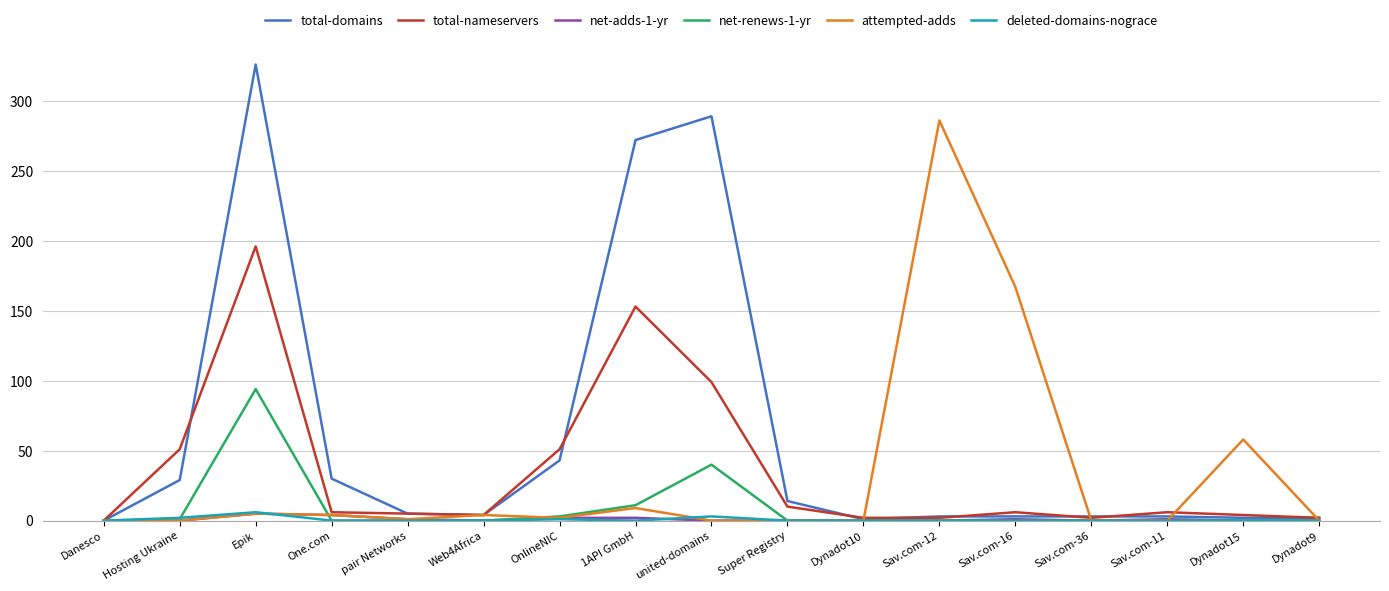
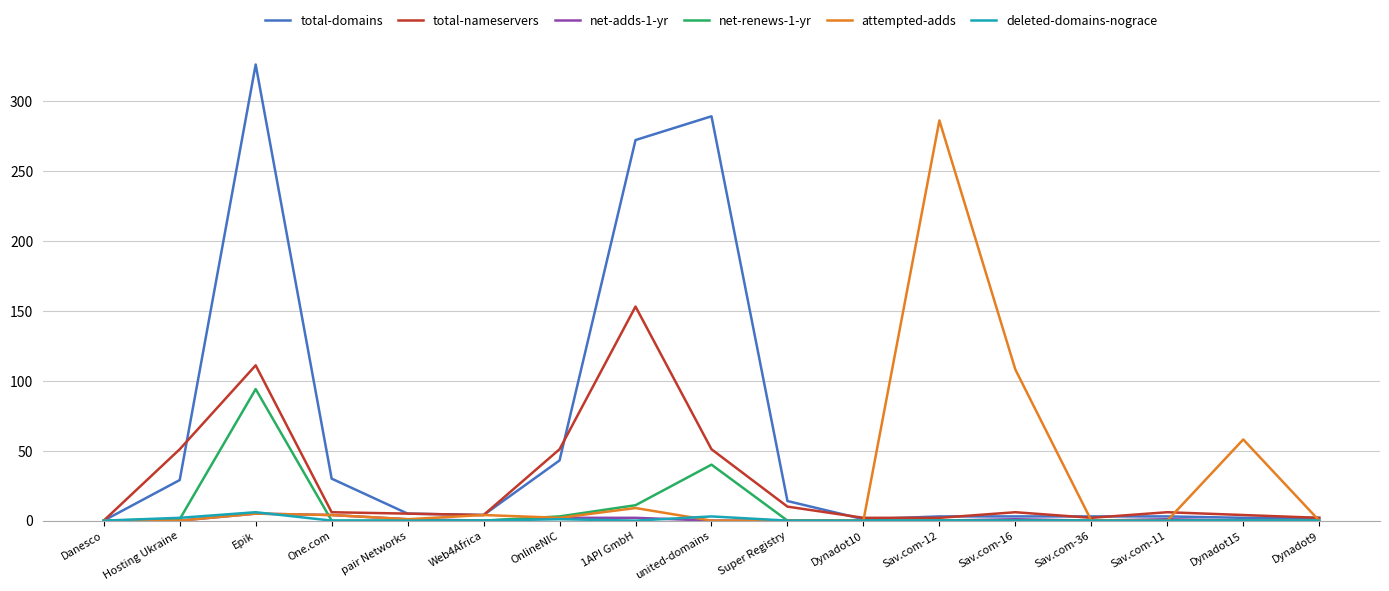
  {
    "total-domains": {
      "Hosting Ukraine": 29,
      "Epik": 326,
      "One.com": 30,
      "OnlineNIC": 43,
      "1API GmbH": 272,
      "united-domains": 289,
      "Super Registry": 14,
      "Sav.com-16": 3,
      "Sav.com-11": 3,
      "Dynadot15": 2
    },
    "total-nameservers": {
      "Hosting Ukraine": 51,
-     "Epik": 196,
+     "Epik": 111,
      "One.com": 6,
      "OnlineNIC": 51,
      "1API GmbH": 153,
-     "united-domains": 99,
+     "united-domains": 51,
      "Super Registry": 10,
      "Sav.com-16": 6,
      "Sav.com-11": 6,
      "Dynadot15": 4
    },
    "net-adds-1-yr": {
      "1API GmbH": 2
    },
    "net-renews-1-yr": {
      "Epik": 94,
      "1API GmbH": 11,
      "united-domains": 40
    },
    "attempted-adds": {
      "1API GmbH": 9,
      "Sav.com-12": 286,
-     "Sav.com-16": 167,
+     "Sav.com-16": 108,
      "Dynadot15": 58
    },
    "deleted-domains-nograce": {
      "1API GmbH": 0,
      "united-domains": 3
    }
  }
